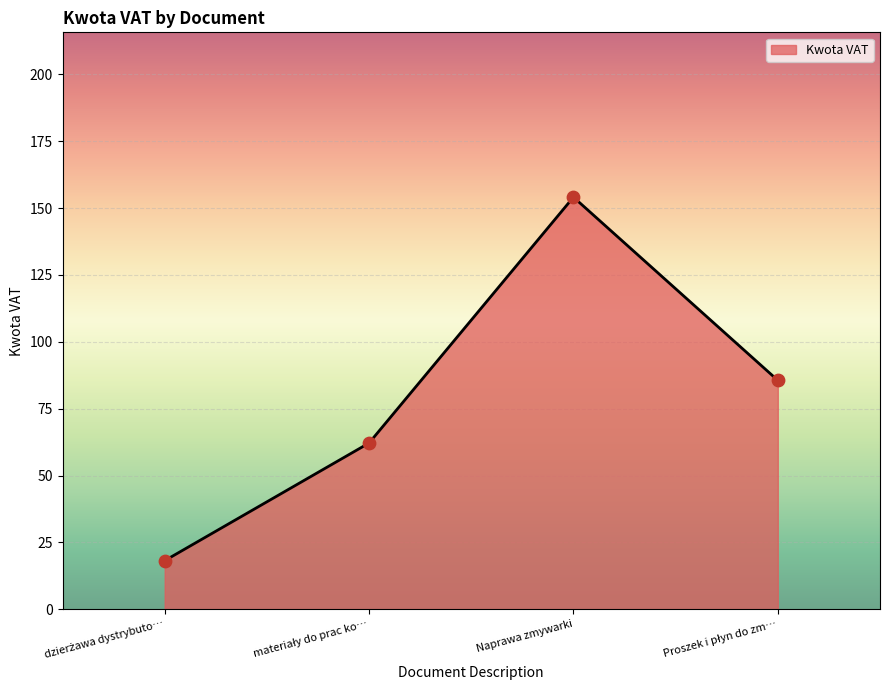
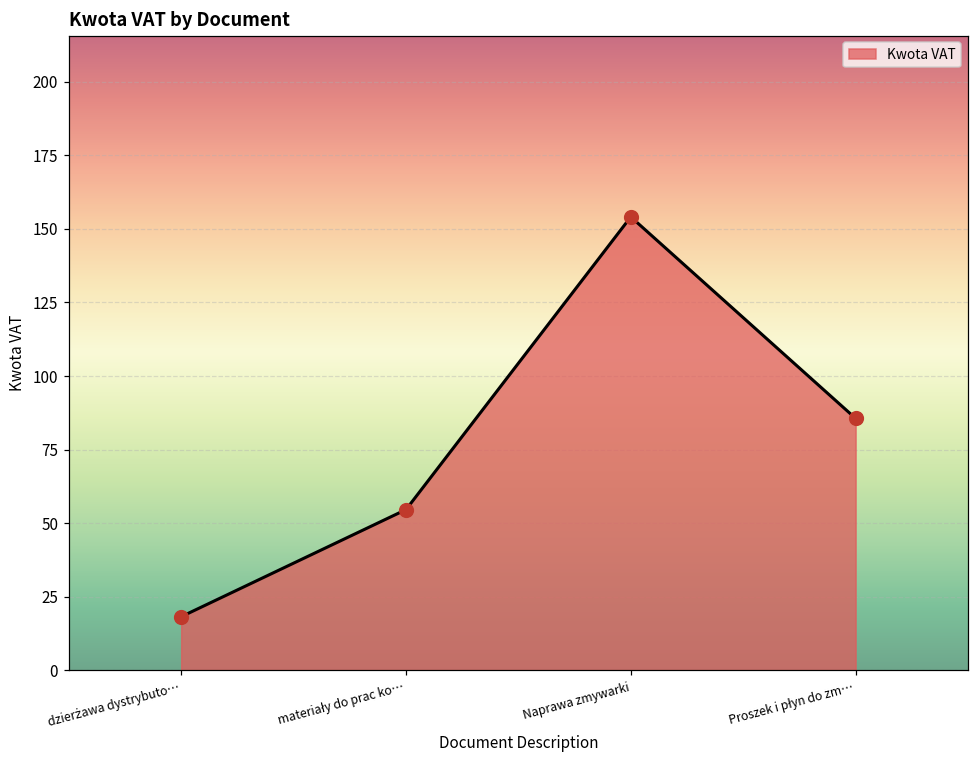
  {
    "dzierżawa dystrybuto…": 18,
-   "materiały do prac ko…": 62,
+   "materiały do prac ko…": 55,
    "Naprawa zmywarki": 154,
    "Proszek i płyn do zm…": 86
  }
